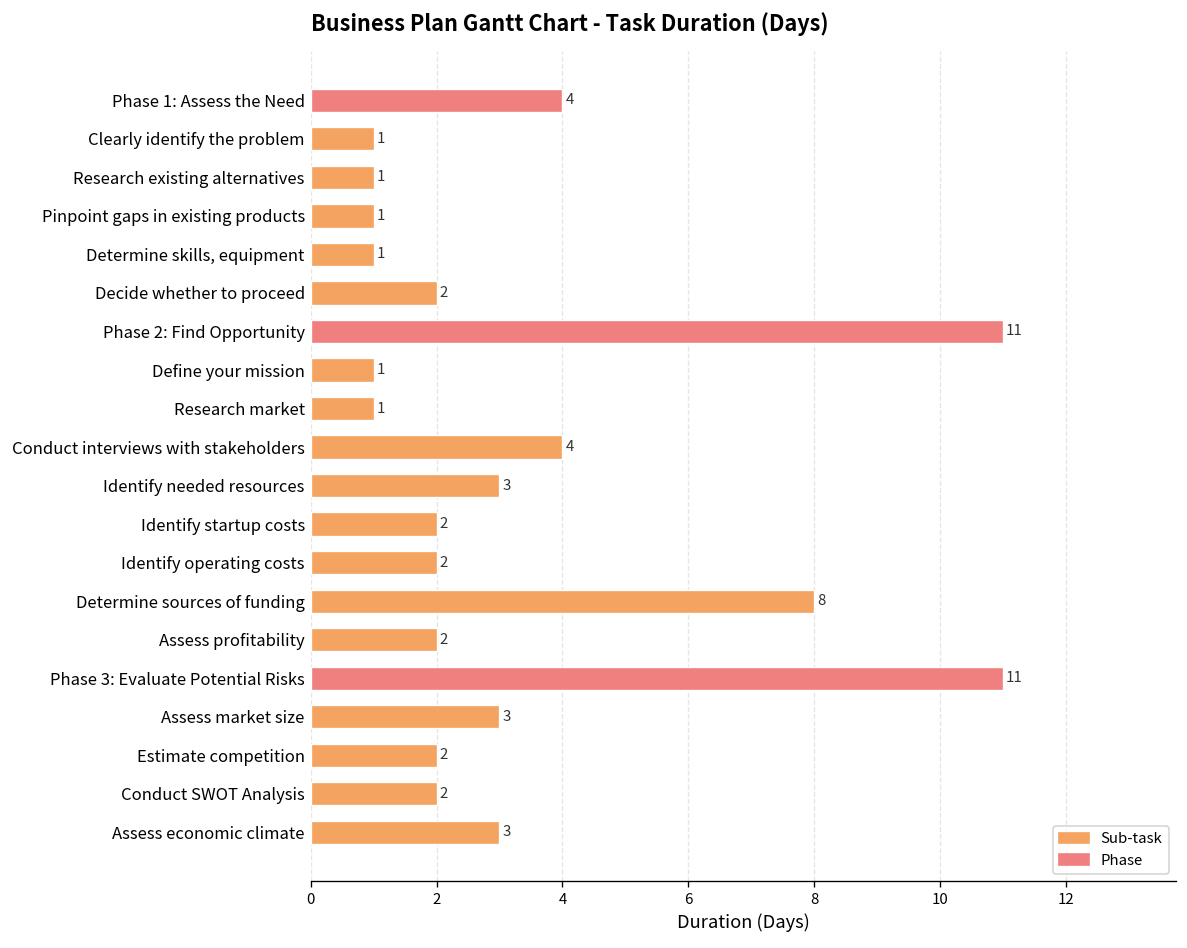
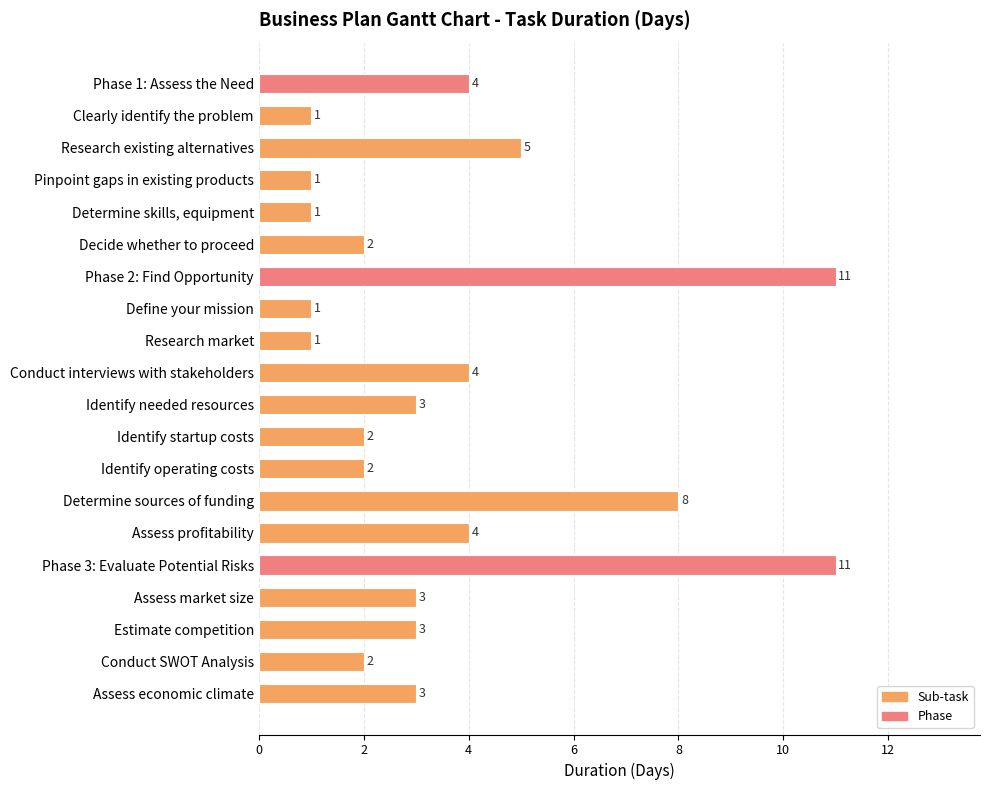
  {
    "Phase 1: Assess the Need": 4,
    "Clearly identify the problem": 1,
-   "Research existing alternatives": 1,
+   "Research existing alternatives": 5,
    "Pinpoint gaps in existing products": 1,
    "Determine skills, equipment": 1,
    "Decide whether to proceed": 2,
    "Phase 2: Find Opportunity": 11,
    "Define your mission": 1,
    "Research market": 1,
    "Conduct interviews with stakeholders": 4,
    "Identify needed resources": 3,
    "Identify startup costs": 2,
    "Identify operating costs": 2,
    "Determine sources of funding": 8,
-   "Assess profitability": 2,
+   "Assess profitability": 4,
    "Phase 3: Evaluate Potential Risks": 11,
    "Assess market size": 3,
-   "Estimate competition": 2,
+   "Estimate competition": 3,
    "Conduct SWOT Analysis": 2,
    "Assess economic climate": 3
  }
